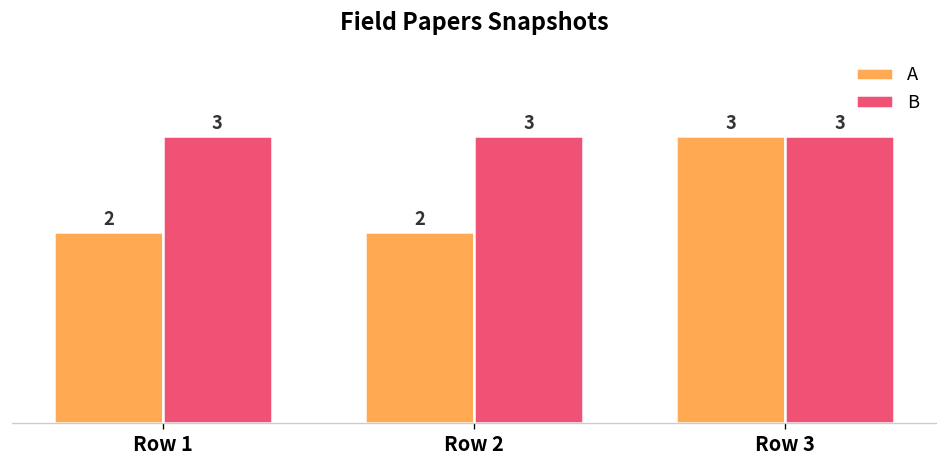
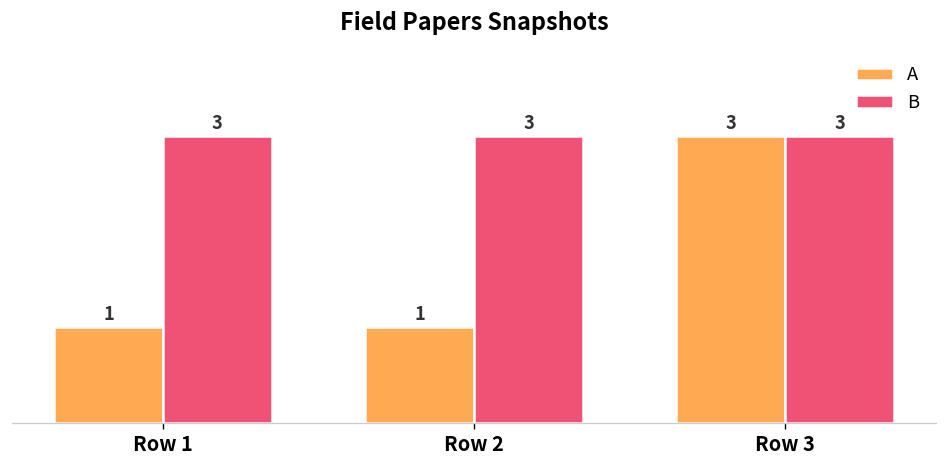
  {
    "A": {
-     "Row 1": 2,
-     "Row 2": 2,
+     "Row 1": 1,
+     "Row 2": 1,
      "Row 3": 3
    },
    "B": {
      "Row 1": 3,
      "Row 2": 3,
      "Row 3": 3
    }
  }
